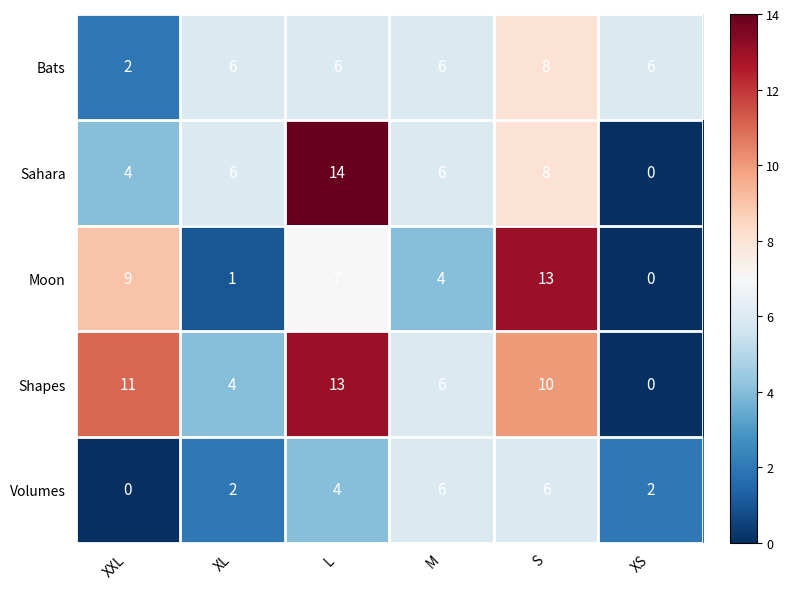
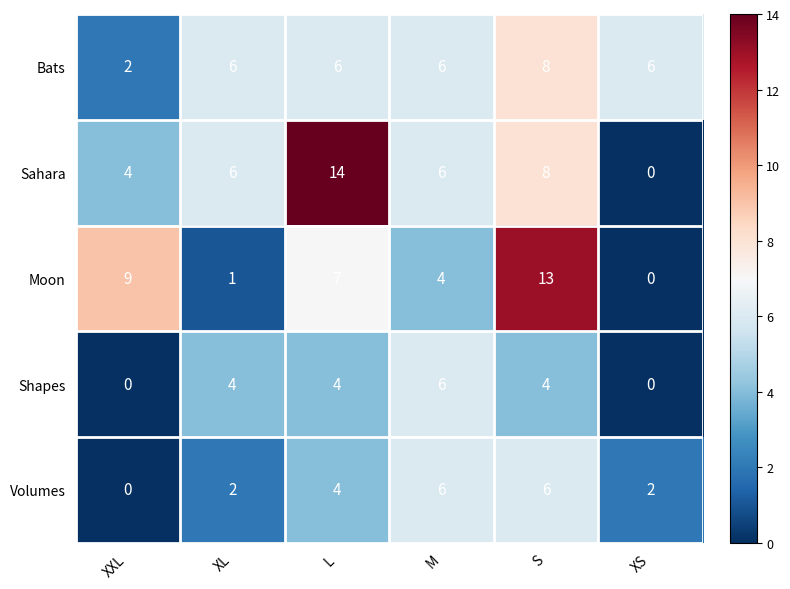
  {
    "Bats": {
      "XXL": 2
    },
    "Sahara": {
      "XXL": 4,
      "L": 14,
      "XS": 0
    },
    "Moon": {
      "XXL": 9,
      "XL": 1,
      "M": 4,
      "S": 13,
      "XS": 0
    },
    "Shapes": {
-     "XXL": 11,
+     "XXL": 0,
      "XL": 4,
-     "L": 13,
-     "S": 10,
+     "L": 4,
+     "S": 4,
      "XS": 0
    },
    "Volumes": {
      "XXL": 0,
      "XL": 2,
      "L": 4,
      "XS": 2
    }
  }
